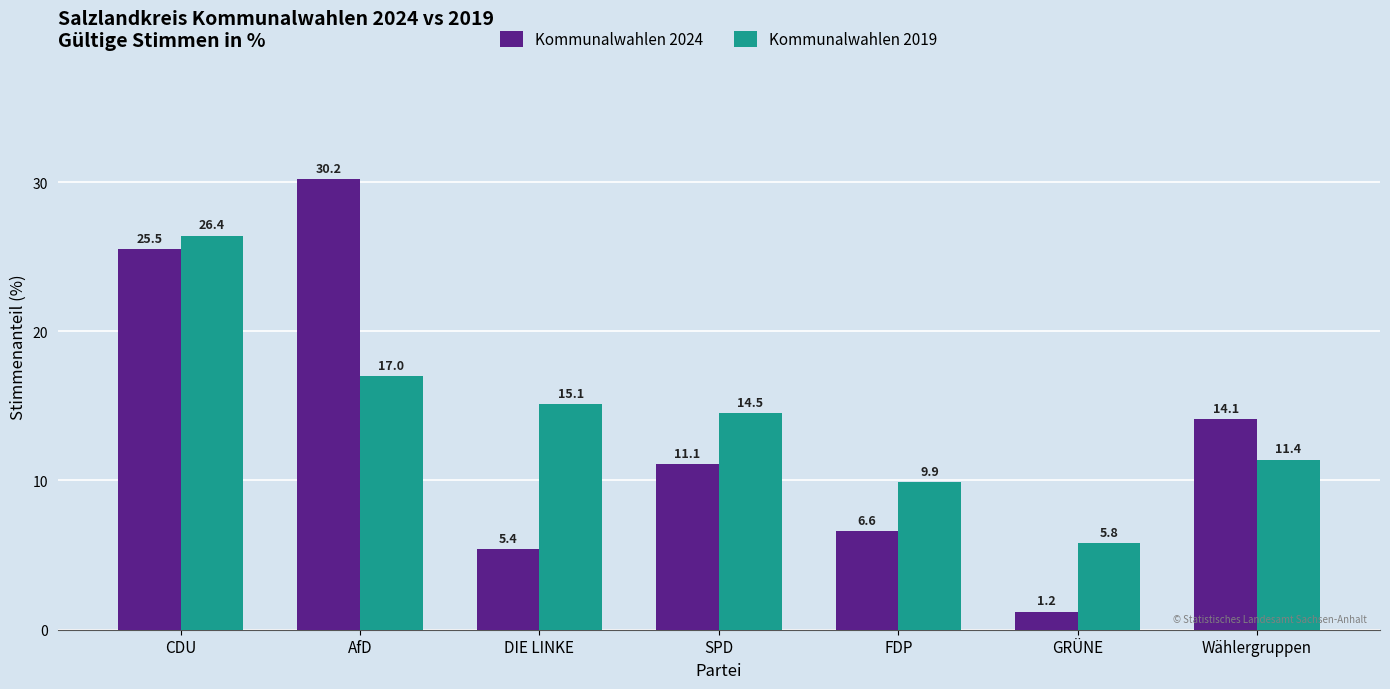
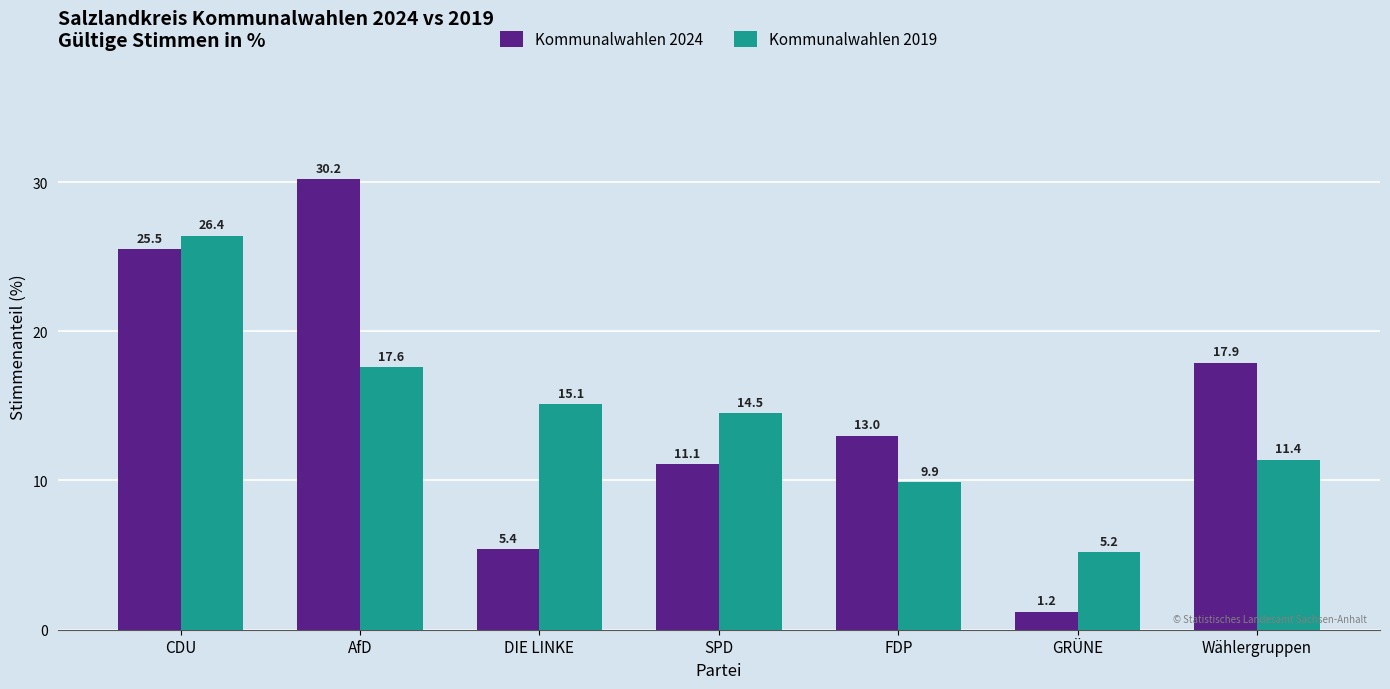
  {
    "Kommunalwahlen 2024": {
      "CDU": 25.5,
      "AfD": 30.2,
      "DIE LINKE": 5.4,
      "SPD": 11.1,
-     "FDP": 6.6,
+     "FDP": 13.0,
      "GRÜNE": 1.2,
-     "Wählergruppen": 14.1
+     "Wählergruppen": 17.9
    },
    "Kommunalwahlen 2019": {
      "CDU": 26.4,
-     "AfD": 17.0,
+     "AfD": 17.6,
      "DIE LINKE": 15.1,
      "SPD": 14.5,
      "FDP": 9.9,
-     "GRÜNE": 5.8,
+     "GRÜNE": 5.2,
      "Wählergruppen": 11.4
    }
  }
